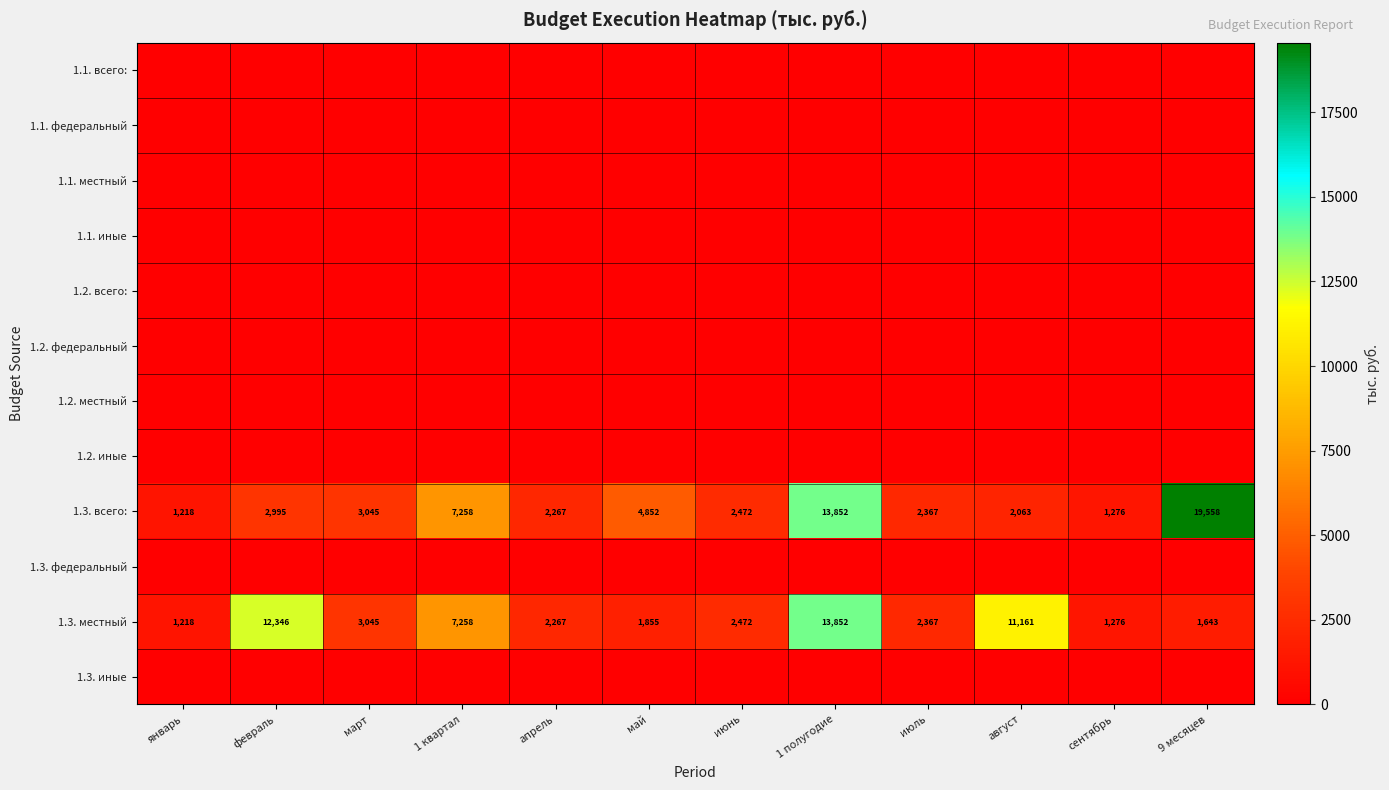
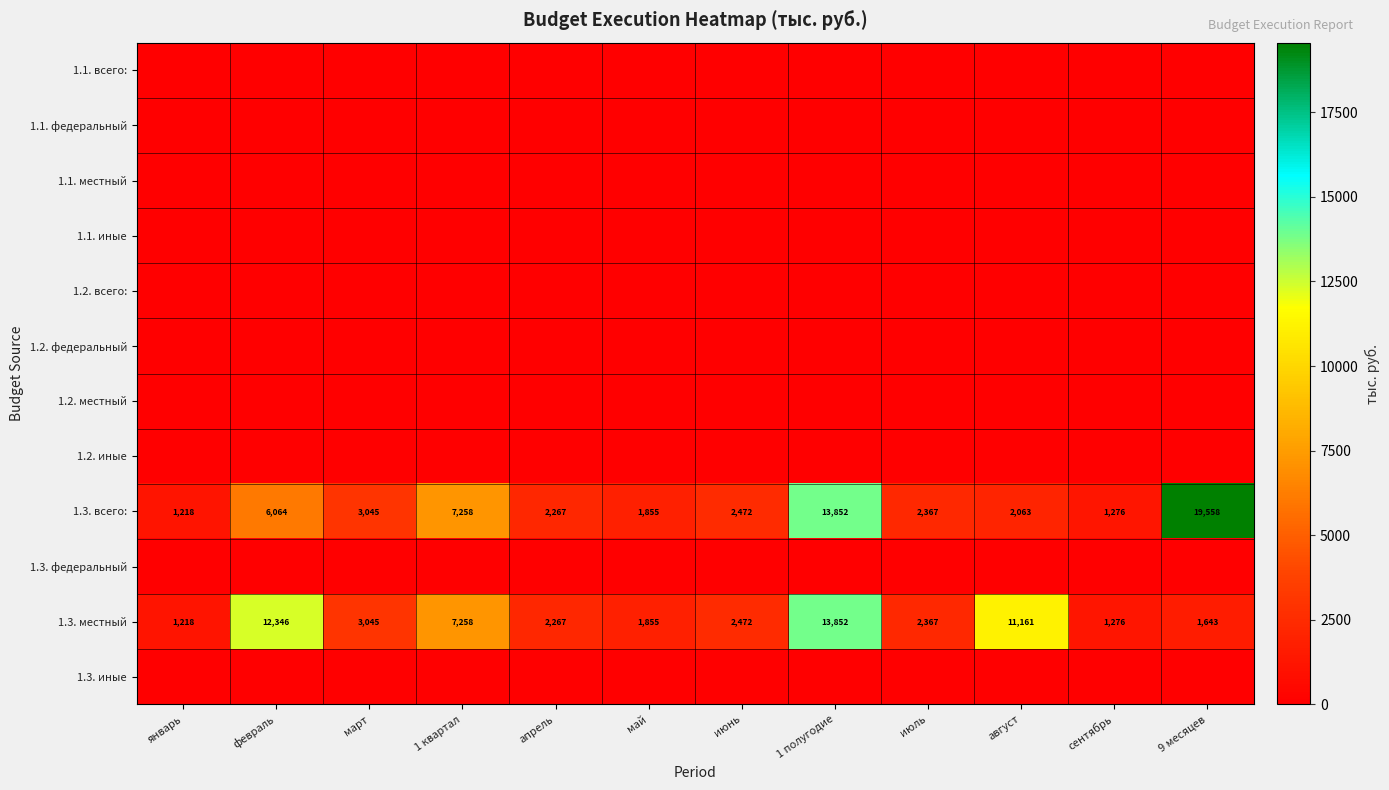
  {
    "1.3. всего:": {
      "январь": "1,218",
-     "февраль": "2,995",
+     "февраль": "6,064",
      "март": "3,045",
      "1 квартал": "7,258",
      "апрель": "2,267",
-     "май": "4,852",
+     "май": "1,855",
      "июнь": "2,472",
      "1 полугодие": "13,852",
      "июль": "2,367",
      "август": "2,063",
      "сентябрь": "1,276",
      "9 месяцев": "19,558"
    },
    "1.3. местный": {
      "январь": "1,218",
      "февраль": "12,346",
      "март": "3,045",
      "1 квартал": "7,258",
      "апрель": "2,267",
      "май": "1,855",
      "июнь": "2,472",
      "1 полугодие": "13,852",
      "июль": "2,367",
      "август": "11,161",
      "сентябрь": "1,276",
      "9 месяцев": "1,643"
    }
  }
